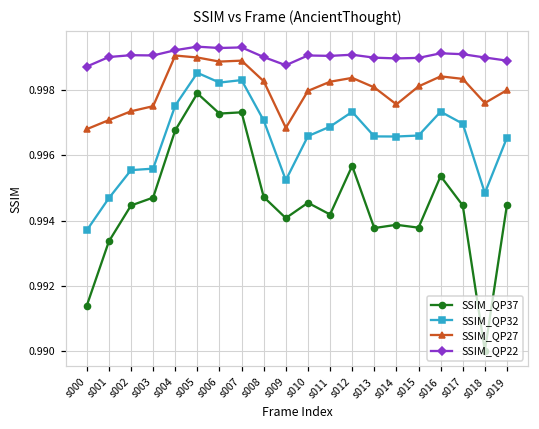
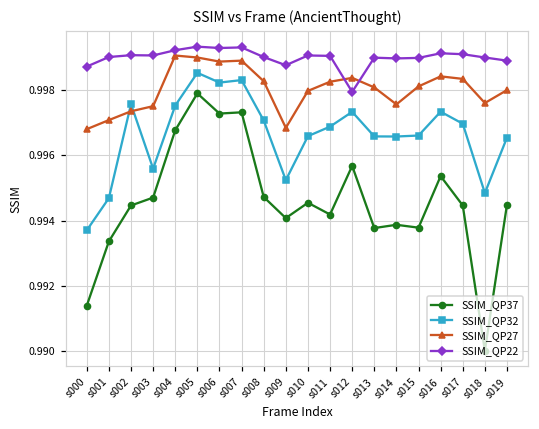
  {
    "SSIM_QP37": {
      "s000": 0.9914,
      "s001": 0.9934,
      "s002": 0.9945,
      "s003": 0.9947,
      "s004": 0.9968,
      "s005": 0.9979,
      "s006": 0.9973,
      "s007": 0.9973,
      "s008": 0.9947,
      "s009": 0.9941,
      "s010": 0.9946,
      "s011": 0.9942,
      "s012": 0.9957,
      "s013": 0.9938,
      "s014": 0.9939,
      "s015": 0.9938,
      "s016": 0.9954,
      "s017": 0.9945,
      "s019": 0.9945
    },
    "SSIM_QP32": {
      "s000": 0.9937,
      "s001": 0.9947,
-     "s002": 0.9955,
+     "s002": 0.9976,
      "s003": 0.9956,
      "s004": 0.9975,
      "s005": 0.9985,
      "s006": 0.9982,
      "s007": 0.9983,
      "s008": 0.9971,
      "s009": 0.9952,
      "s010": 0.9966,
      "s011": 0.9969,
      "s012": 0.9973,
      "s013": 0.9966,
      "s014": 0.9966,
      "s015": 0.9966,
      "s016": 0.9973,
      "s017": 0.9970,
      "s018": 0.9948,
      "s019": 0.9965
    },
    "SSIM_QP27": {
      "s000": 0.9968,
      "s001": 0.9971,
      "s002": 0.9974,
      "s003": 0.9975,
      "s004": 0.9991,
      "s005": 0.9990,
      "s006": 0.9989,
      "s007": 0.9989,
      "s008": 0.9983,
      "s009": 0.9968,
      "s010": 0.9980,
      "s011": 0.9983,
      "s012": 0.9984,
      "s013": 0.9981,
      "s014": 0.9976,
      "s015": 0.9981,
      "s016": 0.9984,
      "s017": 0.9983,
      "s018": 0.9976,
      "s019": 0.9980
    },
    "SSIM_QP22": {
      "s000": 0.9987,
      "s001": 0.9990,
      "s002": 0.9991,
      "s003": 0.9991,
      "s004": 0.9992,
      "s005": 0.9993,
      "s006": 0.9993,
      "s007": 0.9993,
      "s008": 0.9990,
      "s009": 0.9988,
      "s010": 0.9991,
      "s011": 0.9990,
-     "s012": 0.9991,
+     "s012": 0.9979,
      "s013": 0.9990,
      "s014": 0.9990,
      "s015": 0.9990,
      "s016": 0.9991,
      "s017": 0.9991,
      "s018": 0.9990,
      "s019": 0.9989
    }
  }
